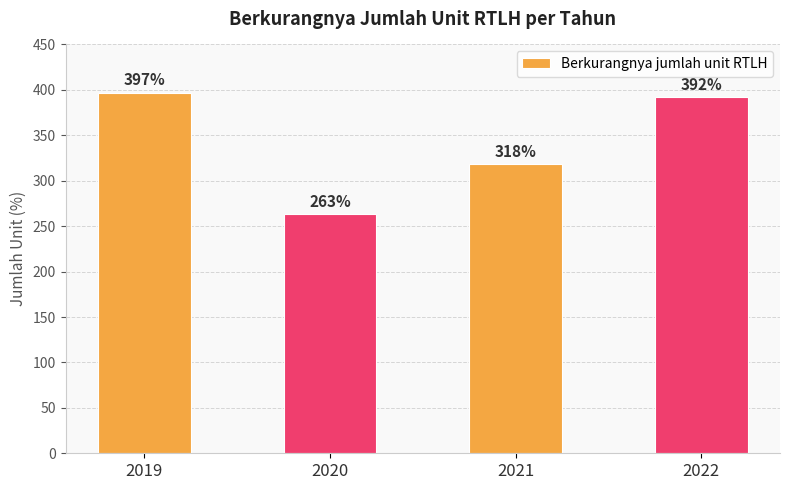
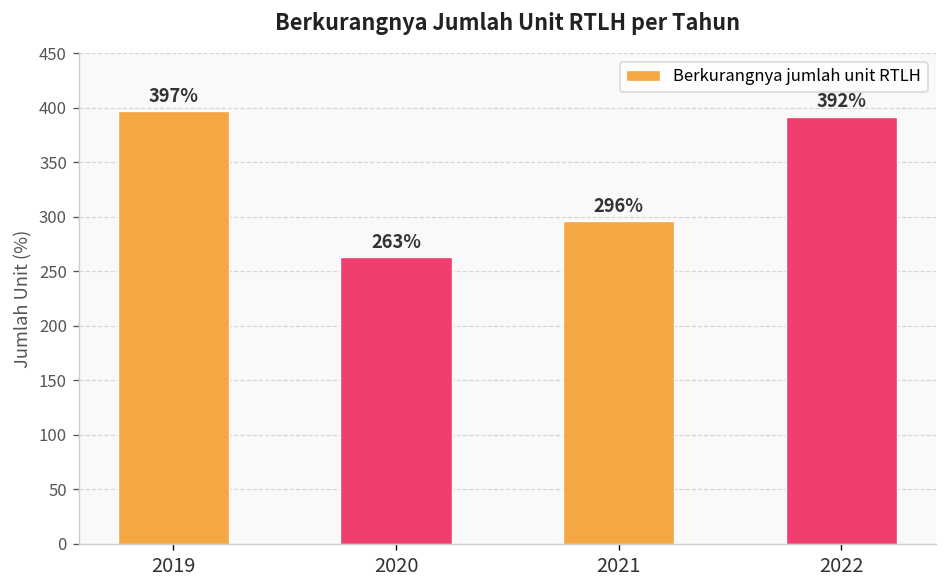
  {
    "2019": "397%",
    "2020": "263%",
-   "2021": "318%",
+   "2021": "296%",
    "2022": "392%"
  }
